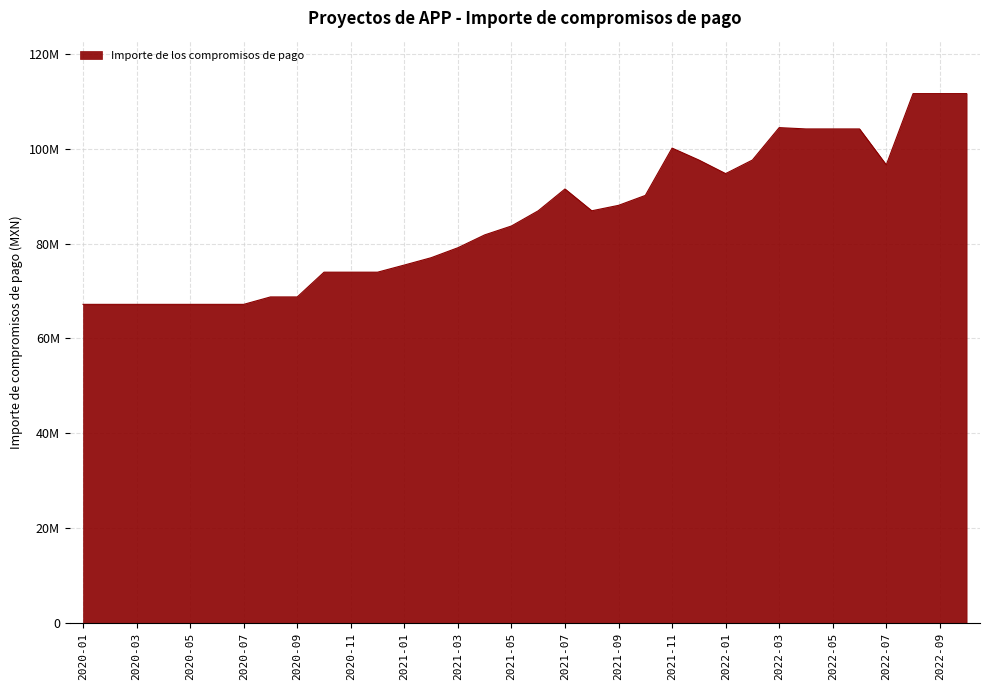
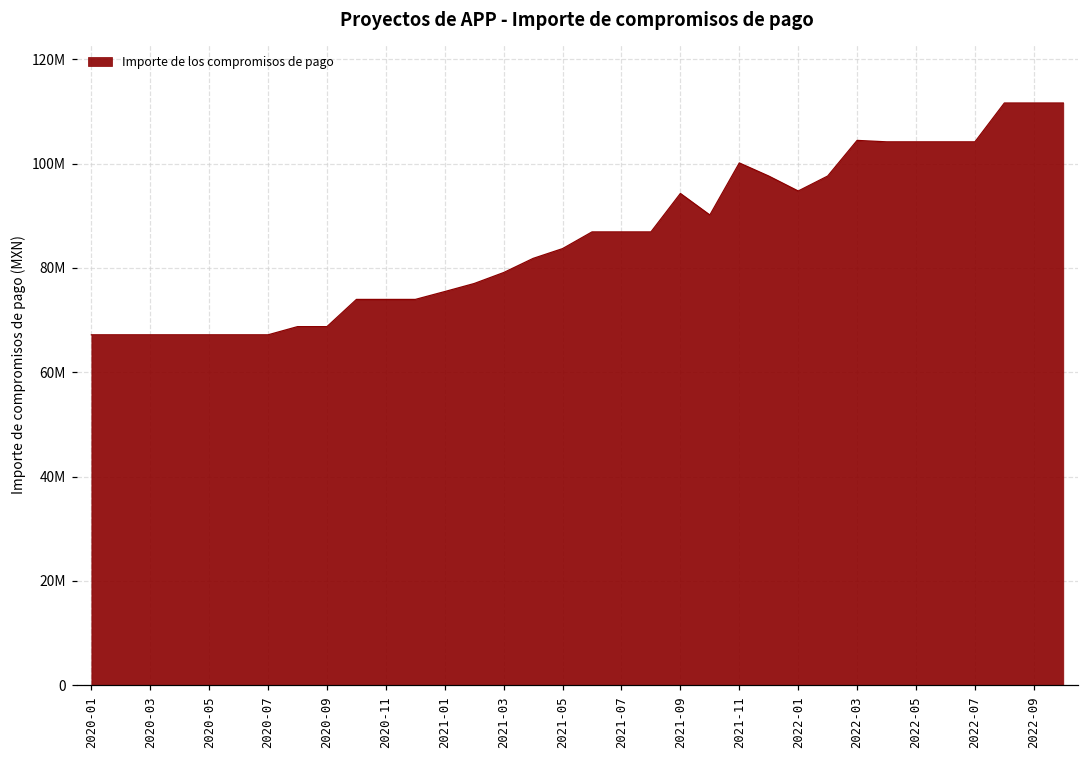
  {
    "2020-01": 67000000,
    "2020-03": 67000000,
    "2020-05": 67000000,
    "2020-07": 67000000,
    "2020-09": 69000000,
    "2020-11": 74000000,
    "2021-01": 75000000,
    "2021-03": 79000000,
    "2021-05": 84000000,
-   "2021-07": 92000000,
-   "2021-09": 88000000,
+   "2021-07": 87000000,
+   "2021-09": 94000000,
    "2021-11": 100000000,
    "2022-01": 95000000,
    "2022-03": 104000000,
    "2022-05": 104000000,
-   "2022-07": 97000000,
+   "2022-07": 104000000,
    "2022-09": 112000000
  }
